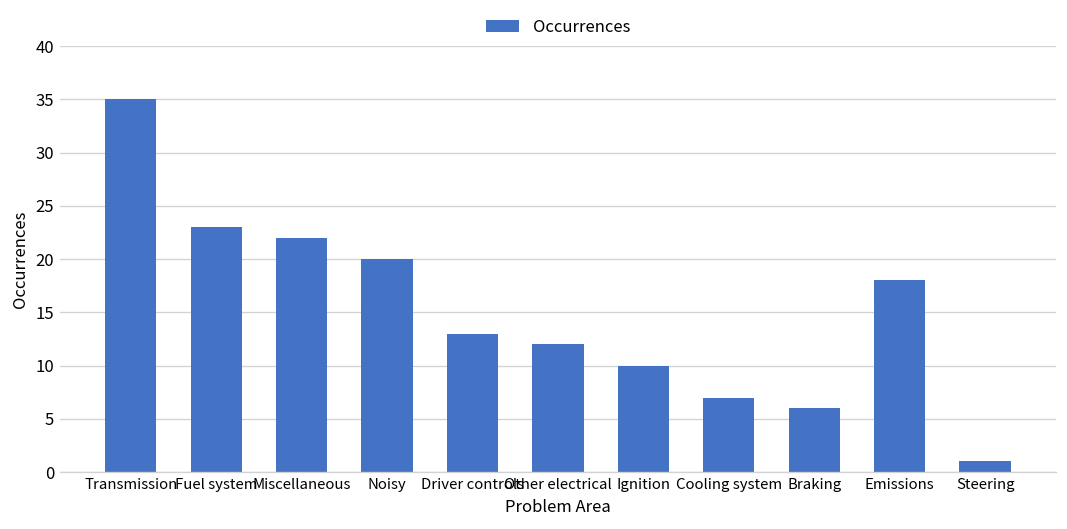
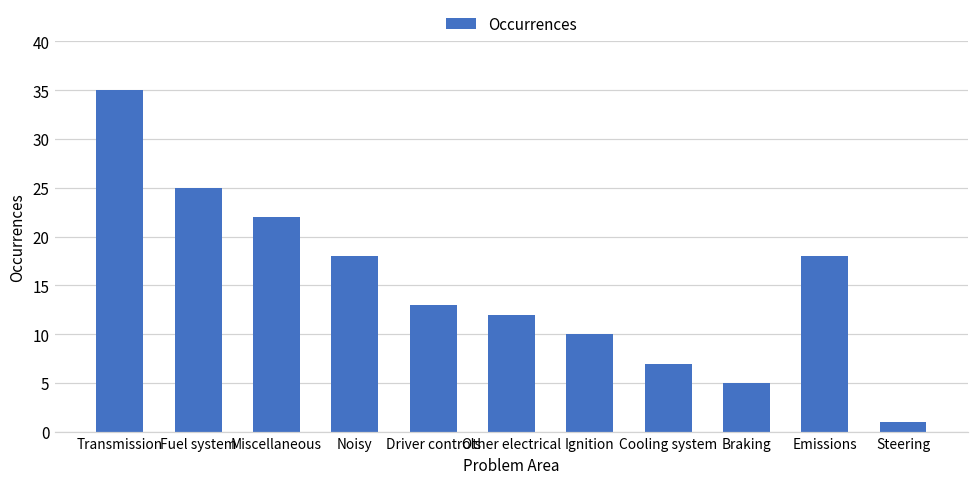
  {
    "Transmission": 35,
-   "Fuel system": 23,
+   "Fuel system": 25,
    "Miscellaneous": 22,
-   "Noisy": 20,
+   "Noisy": 18,
    "Ignition": 10,
    "Cooling system": 7,
-   "Braking": 6,
+   "Braking": 5,
    "Emissions": 18,
    "Steering": 1
  }
